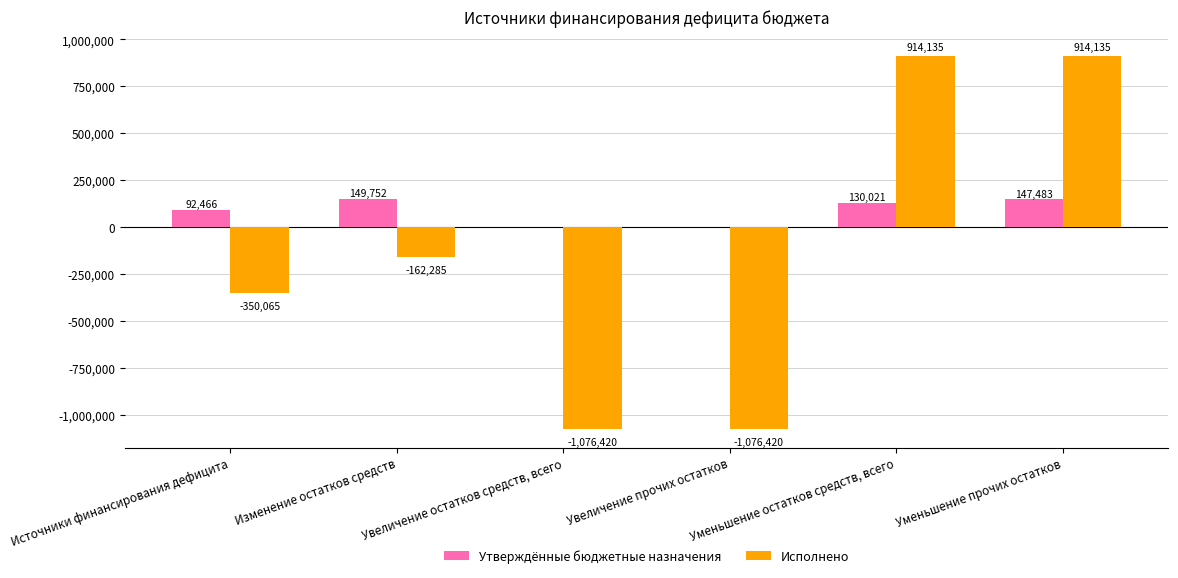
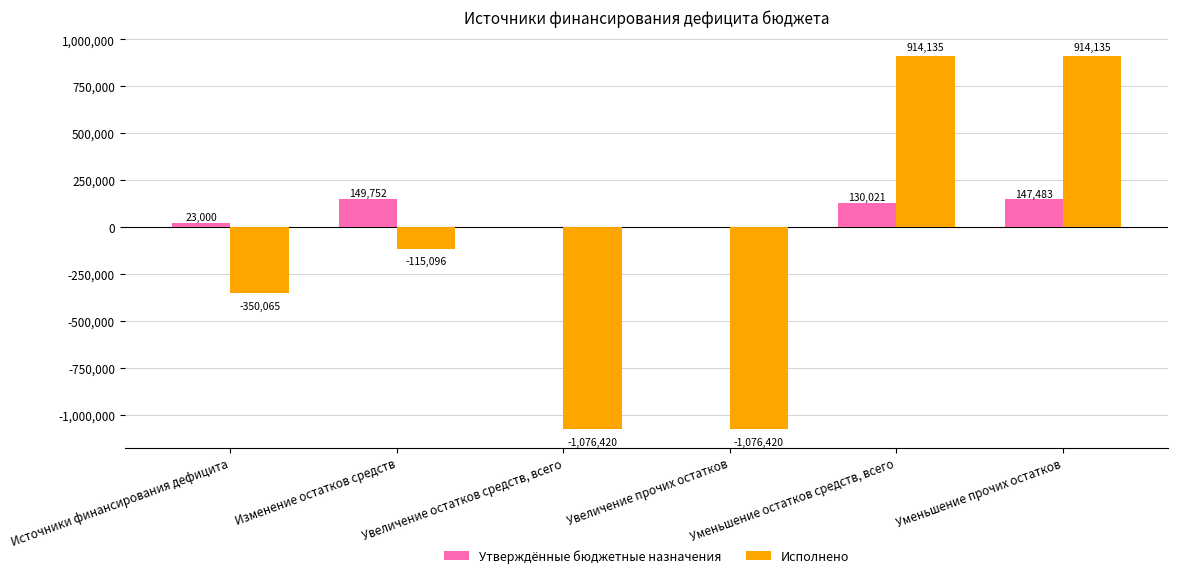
  {
    "Утверждённые бюджетные назначения": {
-     "Источники финансирования дефицита": "92,466",
+     "Источники финансирования дефицита": "23,000",
      "Изменение остатков средств": "149,752",
      "Уменьшение остатков средств, всего": "130,021",
      "Уменьшение прочих остатков": "147,483"
    },
    "Исполнено": {
      "Источники финансирования дефицита": "-350,065",
-     "Изменение остатков средств": "-162,285",
+     "Изменение остатков средств": "-115,096",
      "Увеличение остатков средств, всего": "-1,076,420",
      "Увеличение прочих остатков": "-1,076,420",
      "Уменьшение остатков средств, всего": "914,135",
      "Уменьшение прочих остатков": "914,135"
    }
  }
